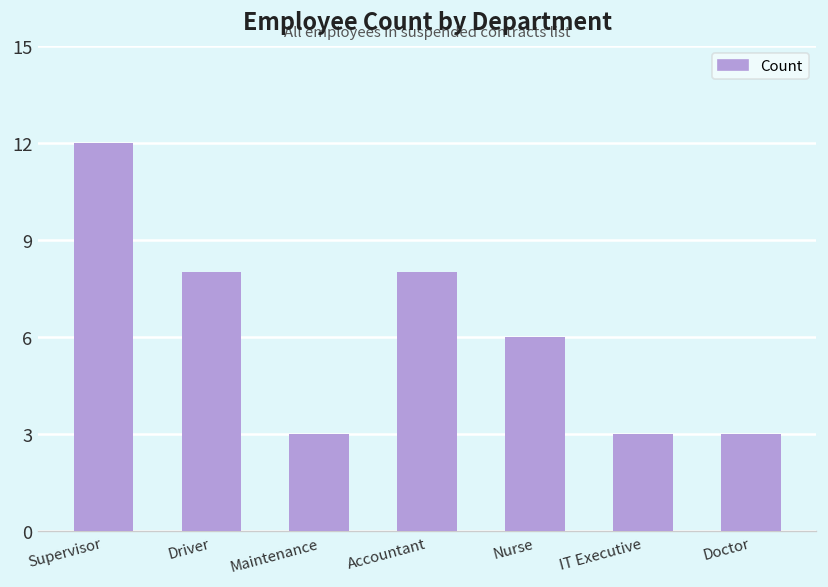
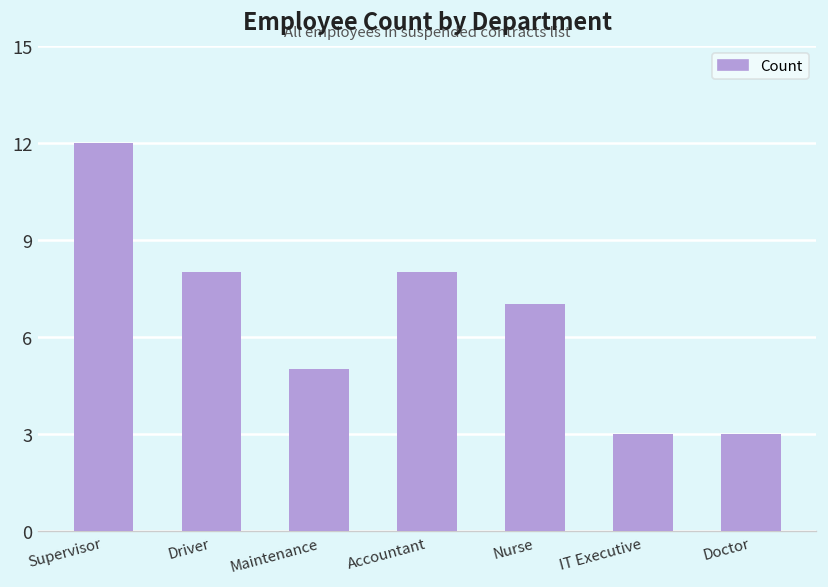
  {
    "Supervisor": 12,
    "Driver": 8,
-   "Maintenance": 3,
+   "Maintenance": 5,
    "Accountant": 8,
-   "Nurse": 6,
+   "Nurse": 7,
    "IT Executive": 3,
    "Doctor": 3
  }
